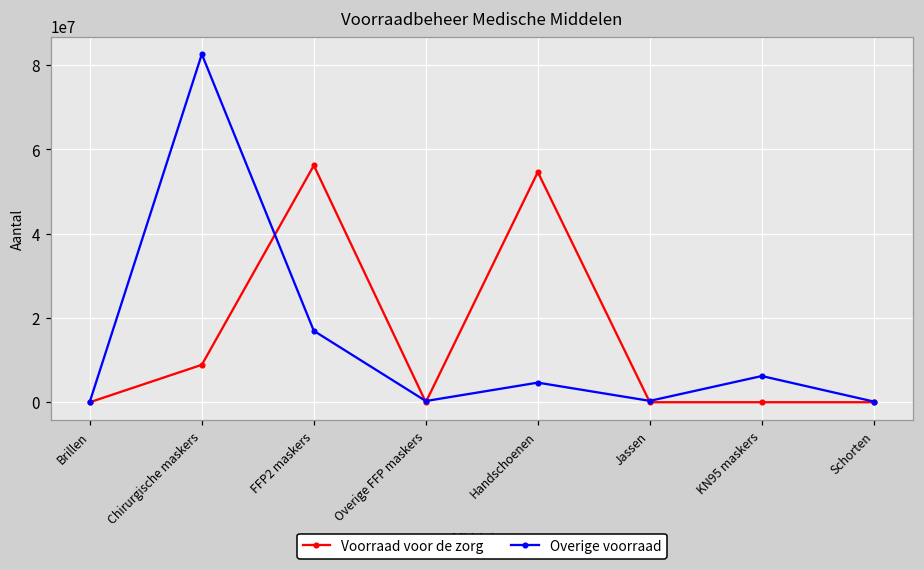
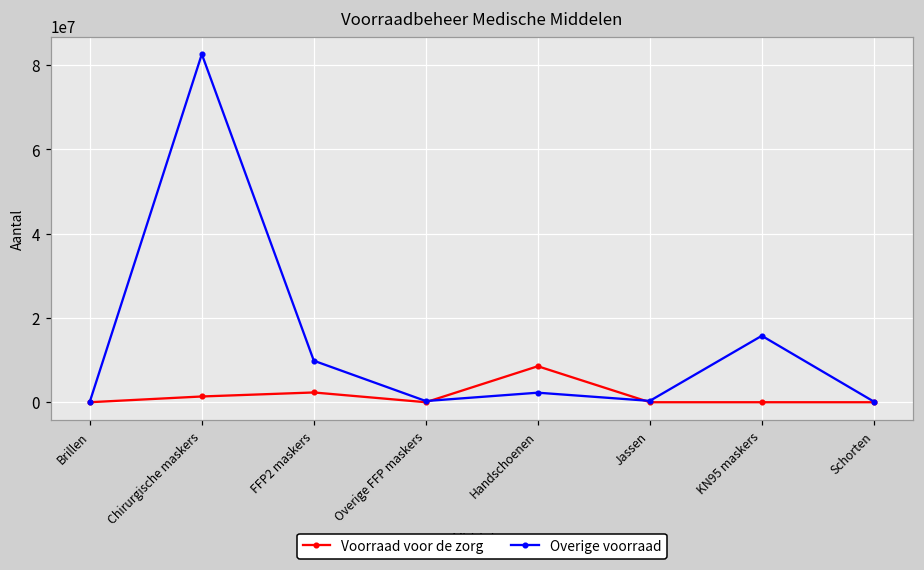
  {
    "Voorraad voor de zorg": {
-     "Chirurgische maskers": 9000000,
-     "FFP2 maskers": 56000000,
-     "Handschoenen": 55000000,
+     "Chirurgische maskers": 1000000,
+     "FFP2 maskers": 2000000,
+     "Handschoenen": 9000000,
      "KN95 maskers": 0
    },
    "Overige voorraad": {
      "Chirurgische maskers": 83000000,
-     "FFP2 maskers": 17000000,
-     "Handschoenen": 5000000,
-     "KN95 maskers": 6000000
+     "FFP2 maskers": 10000000,
+     "Handschoenen": 2000000,
+     "KN95 maskers": 16000000
    }
  }
